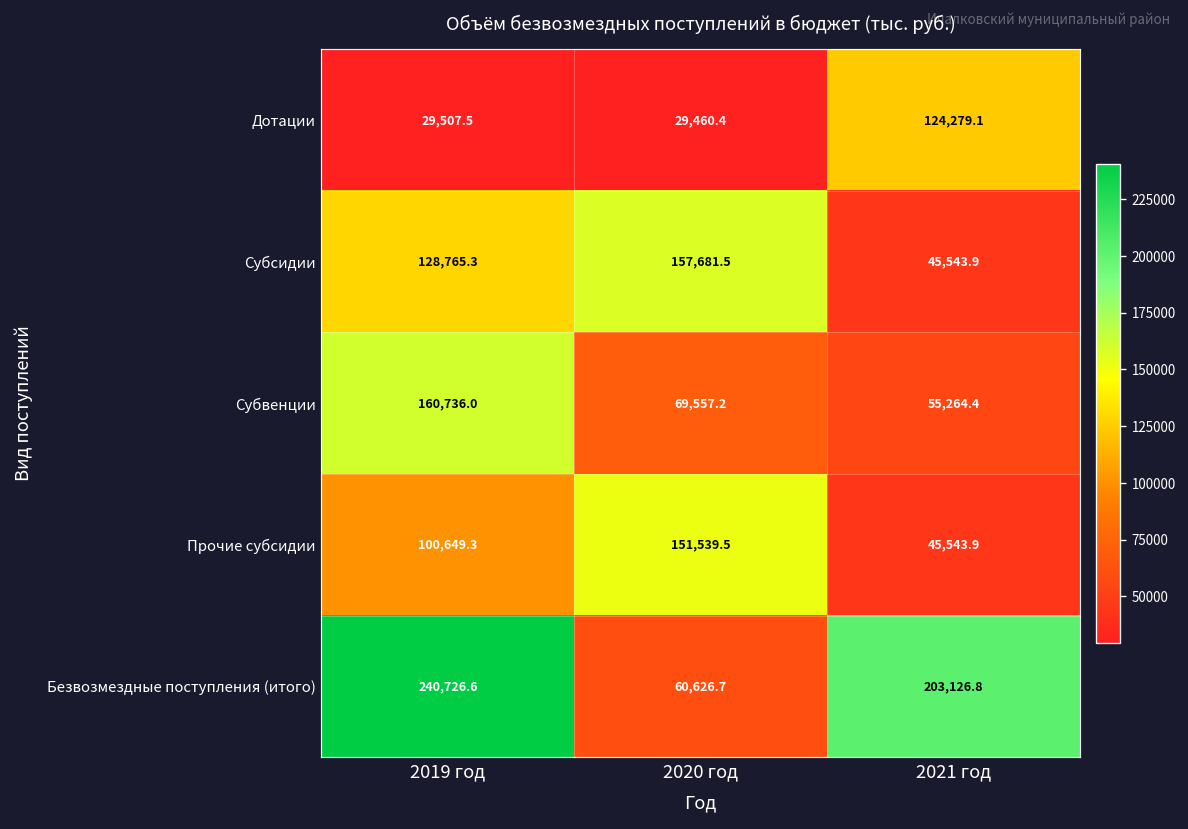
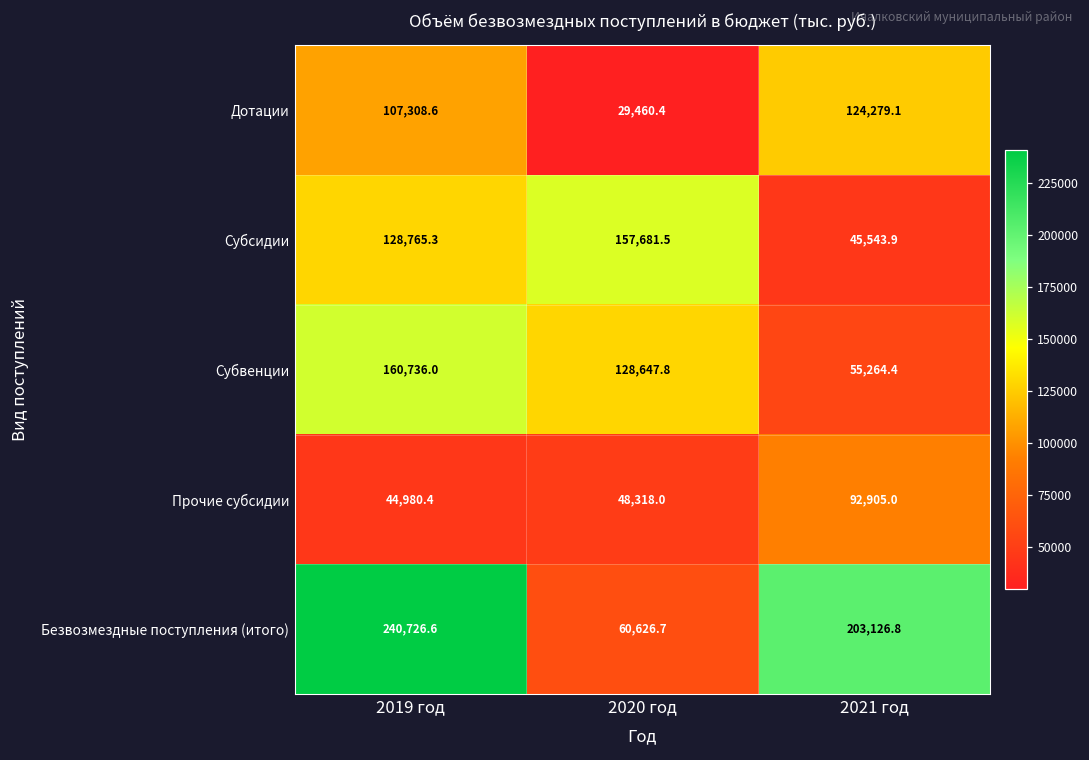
  {
    "Дотации": {
-     "2019 год": "29,507.5",
+     "2019 год": "107,308.6",
      "2020 год": "29,460.4",
      "2021 год": "124,279.1"
    },
    "Субсидии": {
      "2019 год": "128,765.3",
      "2020 год": "157,681.5",
      "2021 год": "45,543.9"
    },
    "Субвенции": {
      "2019 год": "160,736.0",
-     "2020 год": "69,557.2",
+     "2020 год": "128,647.8",
      "2021 год": "55,264.4"
    },
    "Прочие субсидии": {
-     "2019 год": "100,649.3",
-     "2020 год": "151,539.5",
-     "2021 год": "45,543.9"
+     "2019 год": "44,980.4",
+     "2020 год": "48,318.0",
+     "2021 год": "92,905.0"
    },
    "Безвозмездные поступления (итого)": {
      "2019 год": "240,726.6",
      "2020 год": "60,626.7",
      "2021 год": "203,126.8"
    }
  }
